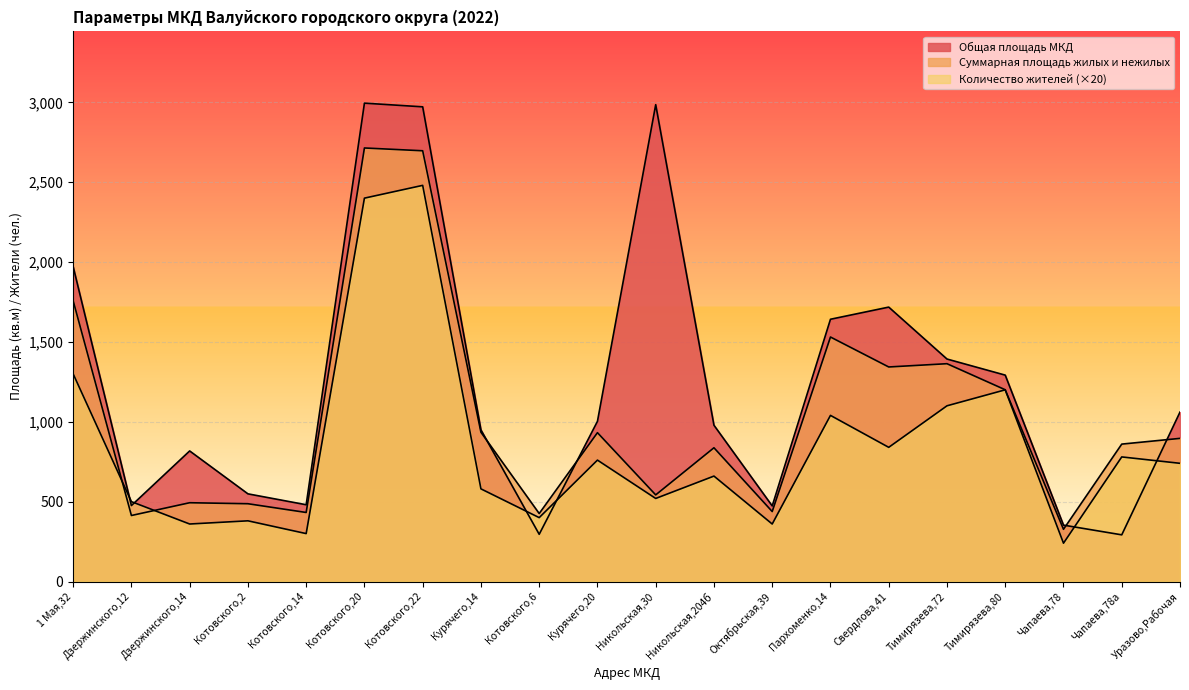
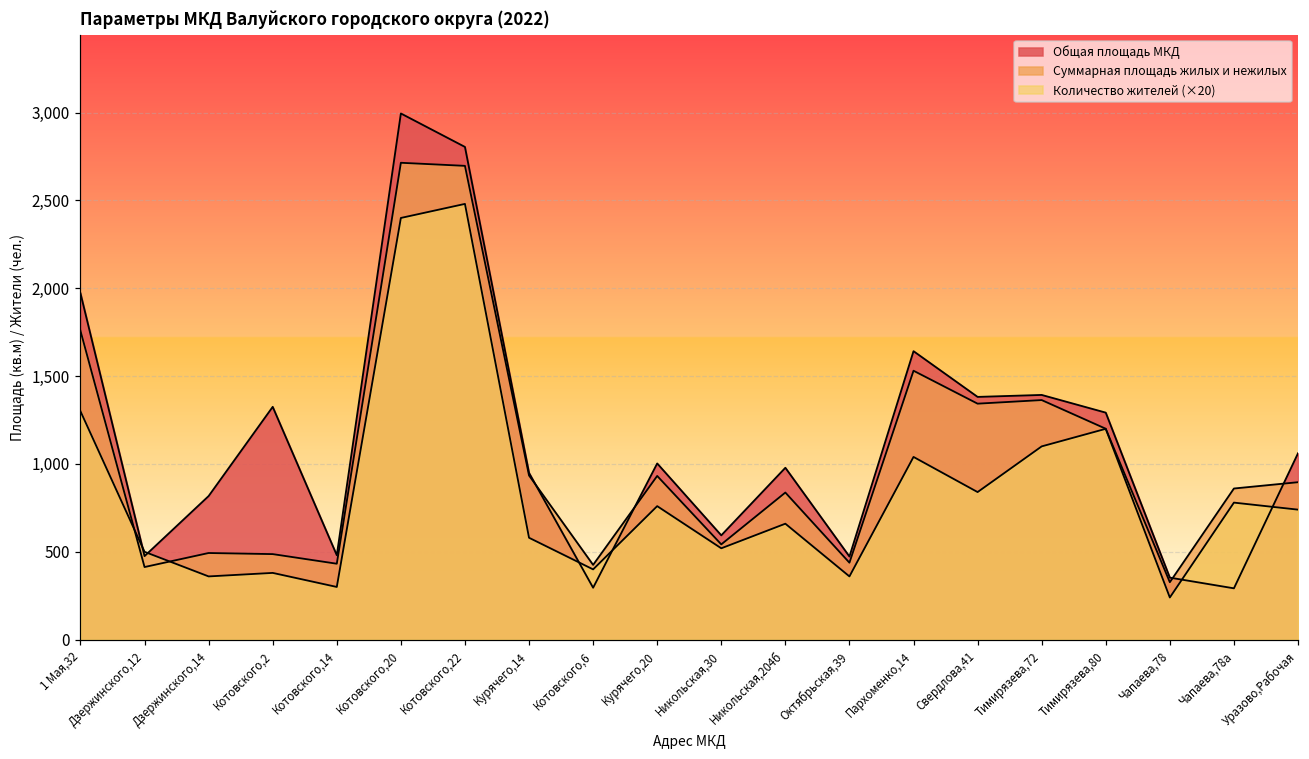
  {
    "Общая площадь МКД": {
      "1 Мая,32": "1,970",
      "Дзержинского,12": "480",
      "Дзержинского,14": "820",
-     "Котовского,2": "550",
+     "Котовского,2": "1,330",
      "Котовского,14": "480",
      "Котовского,20": "2,990",
-     "Котовского,22": "2,970",
+     "Котовского,22": "2,800",
      "Котовского,6": "300",
      "Курячего,20": "1,000",
-     "Никольская,30": "2,990",
+     "Никольская,30": "590",
      "Никольская,204б": "980",
      "Октябрьская,39": "470",
      "Пархоменко,14": "1,640",
-     "Свердлова,41": "1,720",
+     "Свердлова,41": "1,380",
      "Тимирязева,72": "1,390",
      "Тимирязева,80": "1,290",
      "Чапаева,78": "350",
      "Чапаева,78а": "290",
      "Уразово,Рабочая": "1,060"
    }
  }
